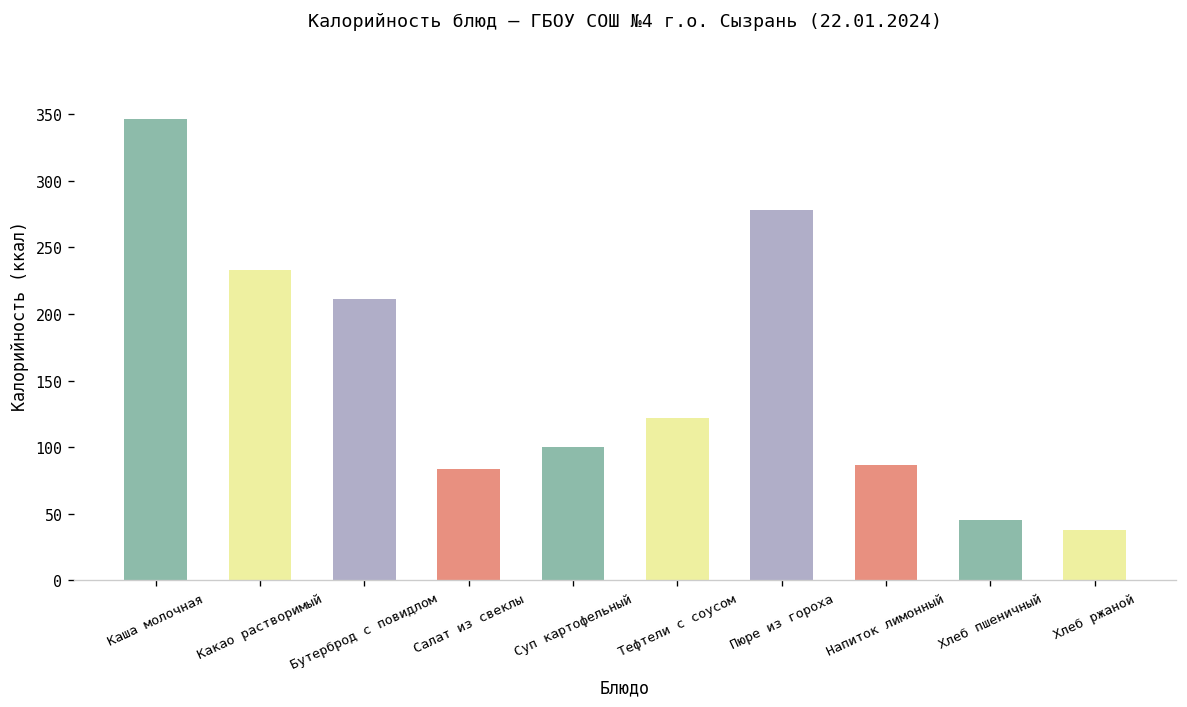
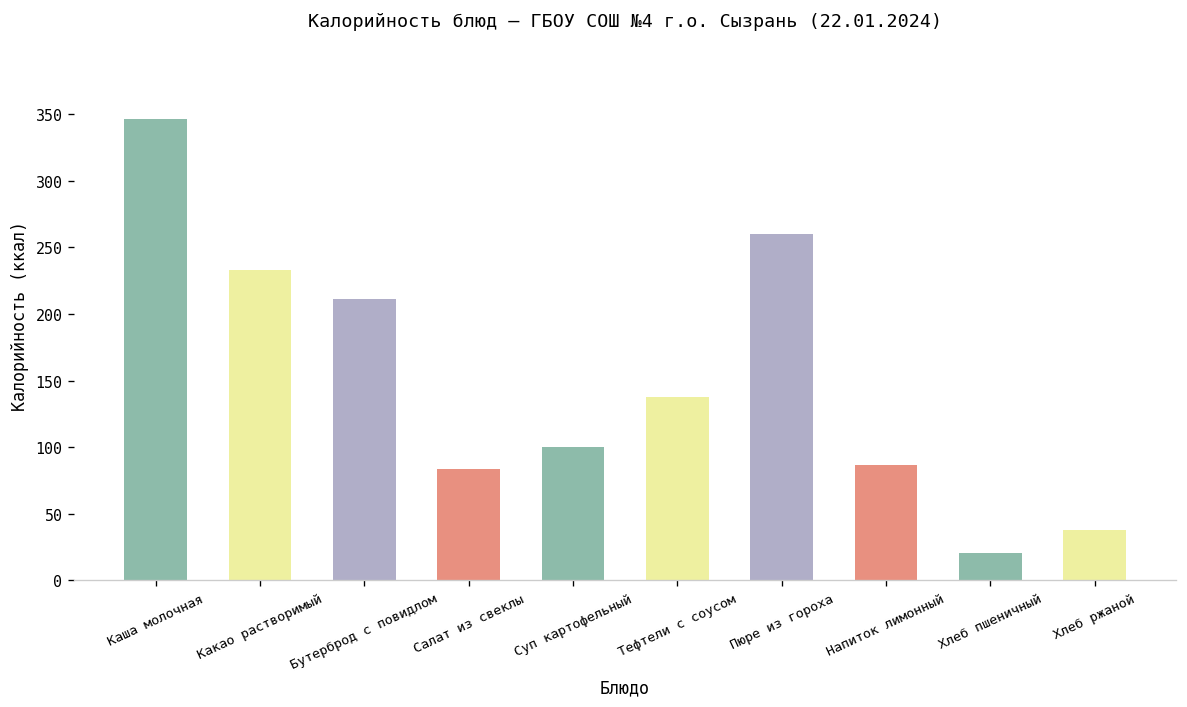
  {
    "Каша молочная": 347,
    "Какао растворимый": 233,
    "Бутерброд с повидлом": 212,
    "Салат из свеклы": 83,
    "Суп картофельный": 100,
-   "Тефтели с соусом": 122,
-   "Пюре из гороха": 278,
+   "Тефтели с соусом": 138,
+   "Пюре из гороха": 260,
    "Напиток лимонный": 86,
-   "Хлеб пшеничный": 45,
+   "Хлеб пшеничный": 21,
    "Хлеб ржаной": 38
  }
